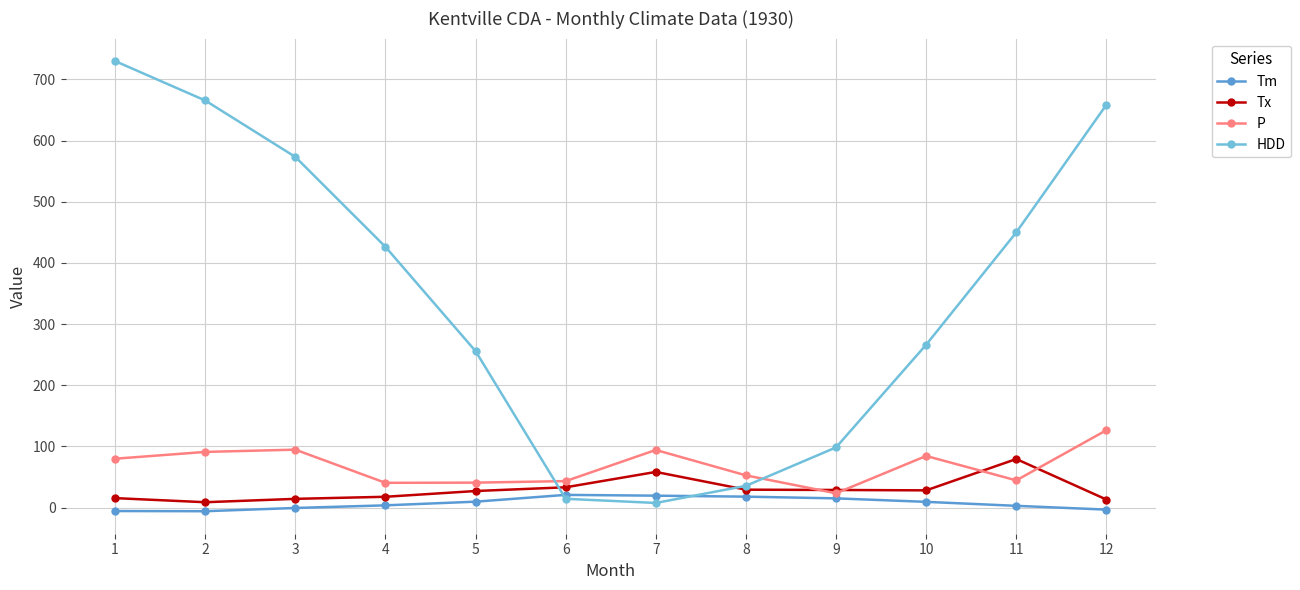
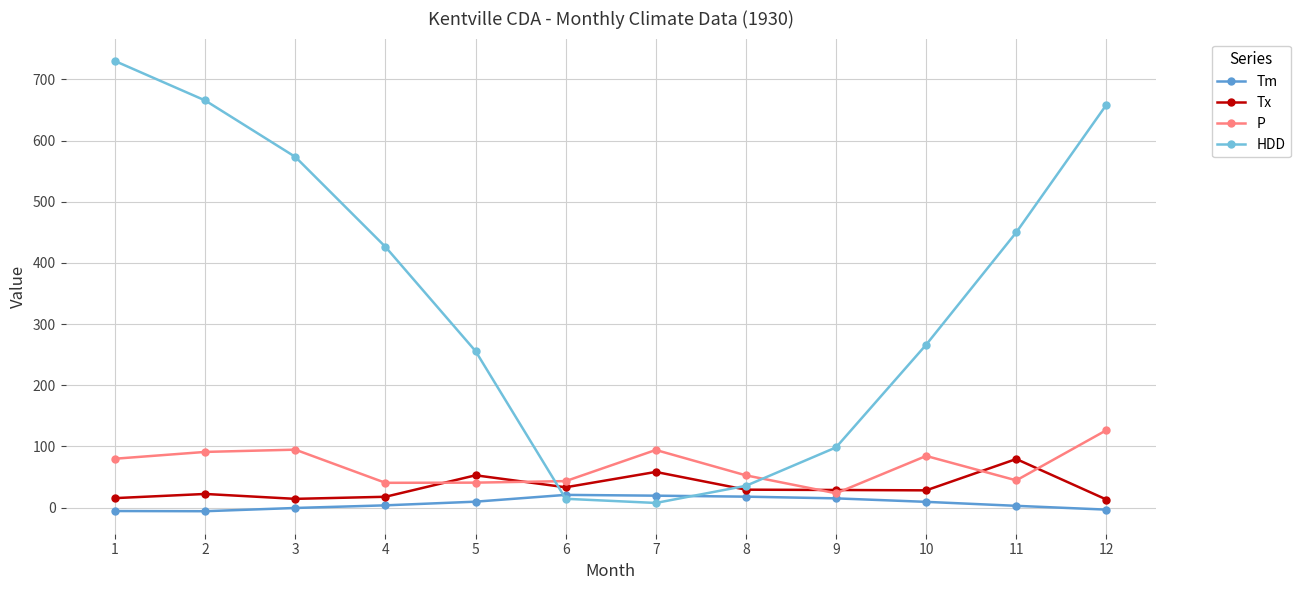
  {
    "Tx": {
      "1": 20,
-     "2": 10,
+     "2": 20,
      "3": 10,
      "4": 20,
-     "5": 30,
+     "5": 50,
      "6": 30,
      "7": 60,
      "8": 30,
      "9": 30,
      "10": 30,
      "11": 80,
      "12": 10
    },
    "P": {
      "1": 80,
      "2": 90,
      "3": 90,
      "4": 40,
      "5": 40,
      "6": 40,
      "7": 90,
      "8": 50,
      "9": 20,
      "10": 80,
      "11": 40,
      "12": 130
    }
  }
